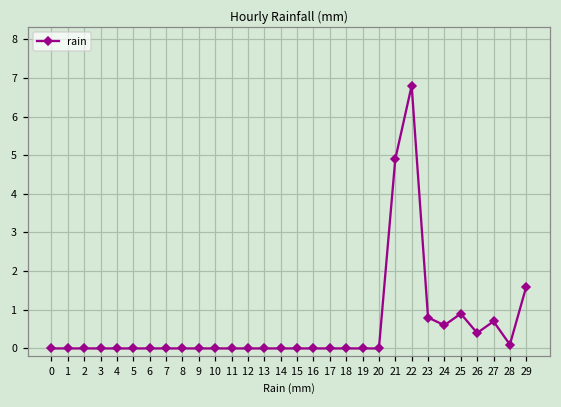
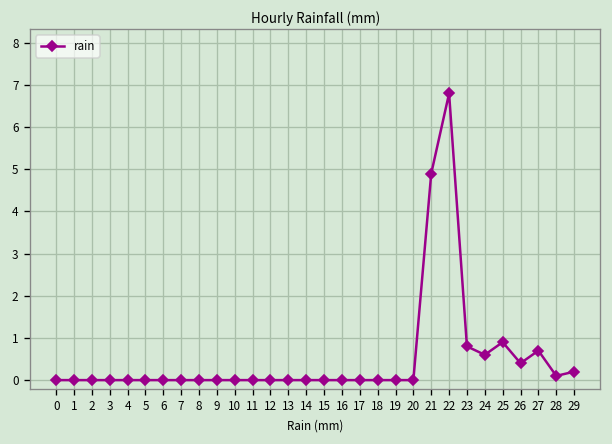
  {
    "0": 0.0,
    "1": 0.0,
    "2": 0.0,
    "3": 0.0,
    "4": 0.0,
    "5": 0.0,
    "6": 0.0,
    "7": 0.0,
    "8": 0.0,
    "9": 0.0,
    "10": 0.0,
    "11": 0.0,
    "12": 0.0,
    "13": 0.0,
    "14": 0.0,
    "15": 0.0,
    "16": 0.0,
    "17": 0.0,
    "18": 0.0,
    "19": 0.0,
    "20": 0.0,
    "21": 4.9,
    "22": 6.8,
    "23": 0.8,
    "24": 0.6,
    "25": 0.9,
    "26": 0.4,
    "27": 0.7,
    "28": 0.1,
-   "29": 1.6
+   "29": 0.2
  }
